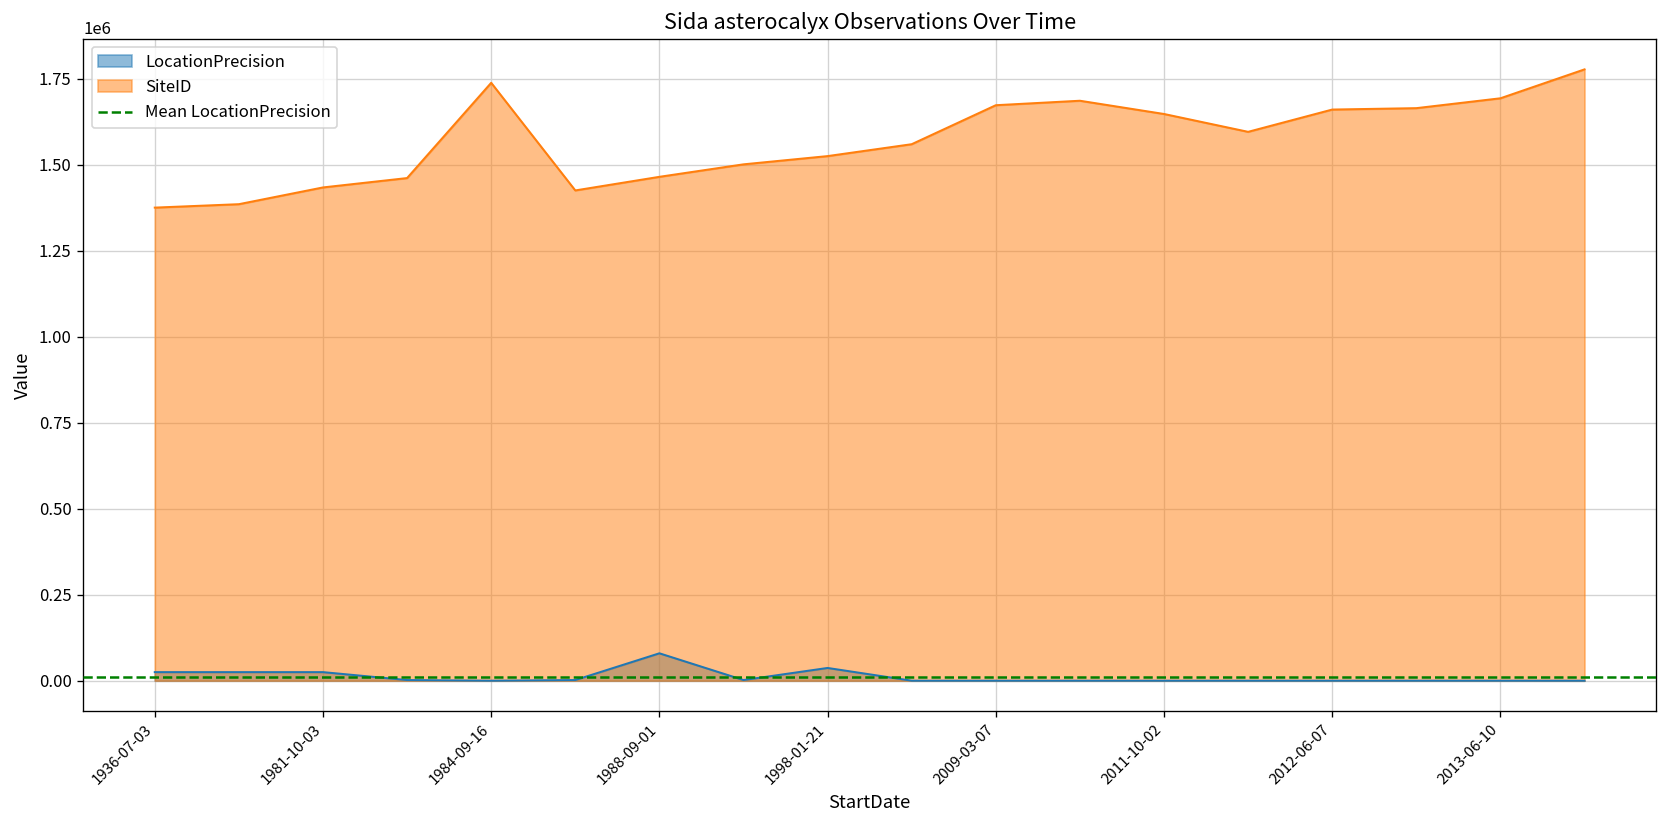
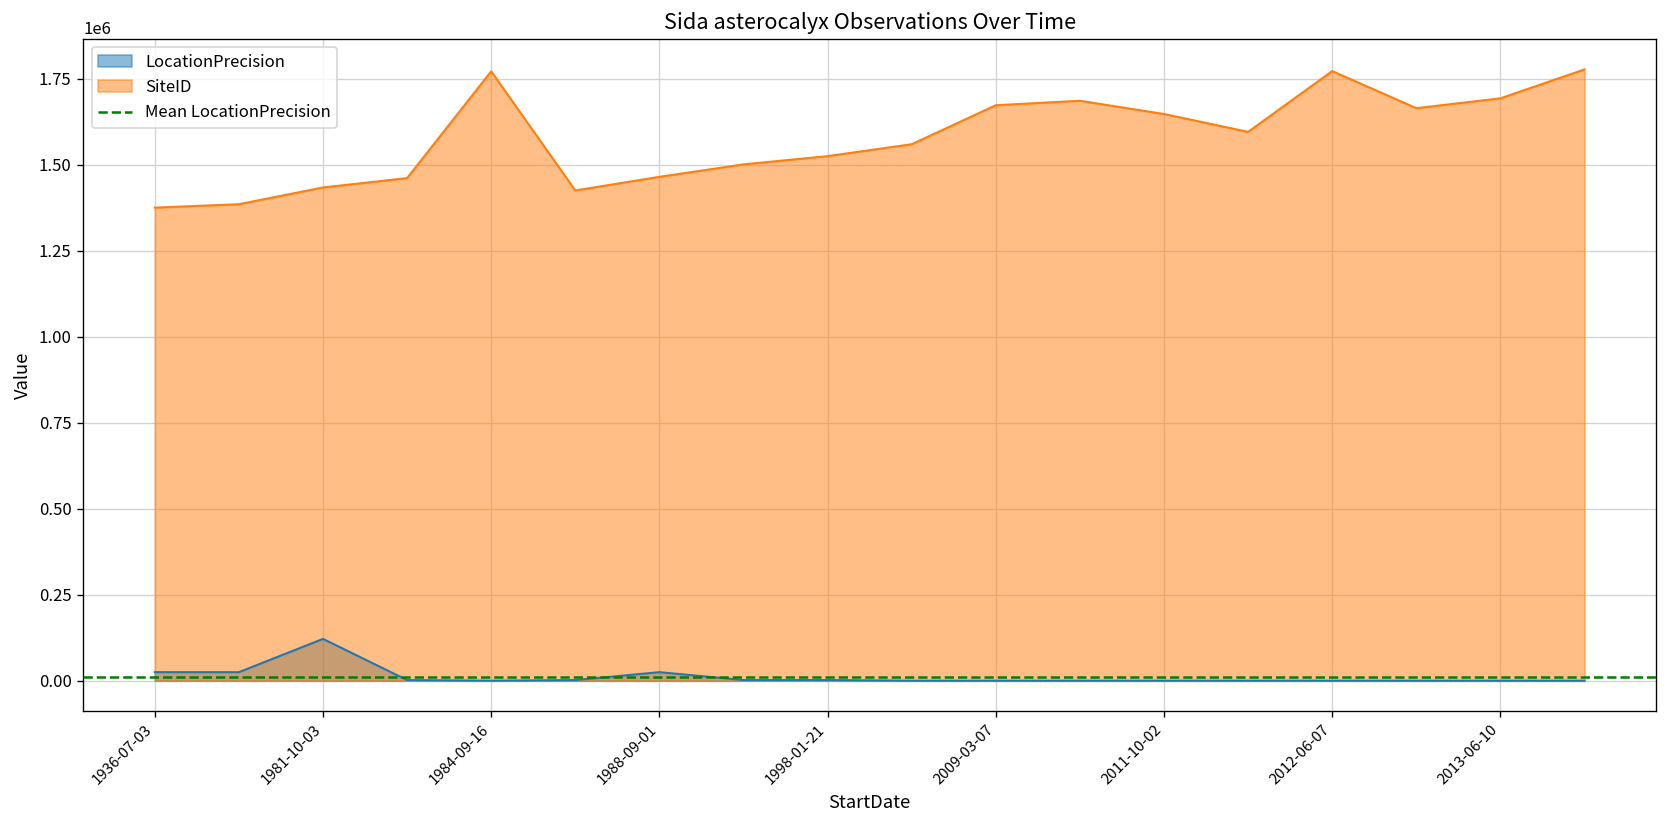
  {
    "LocationPrecision": {
      "1936-07-03": 30000,
-     "1981-10-03": 30000,
+     "1981-10-03": 120000,
      "1984-09-16": 0,
-     "1988-09-01": 80000,
-     "1998-01-21": 40000,
+     "1988-09-01": 30000,
+     "1998-01-21": 0,
      "2009-03-07": 0,
      "2011-10-02": 0,
      "2012-06-07": 0,
      "2013-06-10": 0
    },
    "SiteID": {
      "1936-07-03": 1380000,
      "1981-10-03": 1430000,
-     "1984-09-16": 1740000,
+     "1984-09-16": 1770000,
      "1988-09-01": 1470000,
      "1998-01-21": 1530000,
      "2009-03-07": 1670000,
      "2011-10-02": 1650000,
-     "2012-06-07": 1660000,
+     "2012-06-07": 1770000,
      "2013-06-10": 1690000
    }
  }
